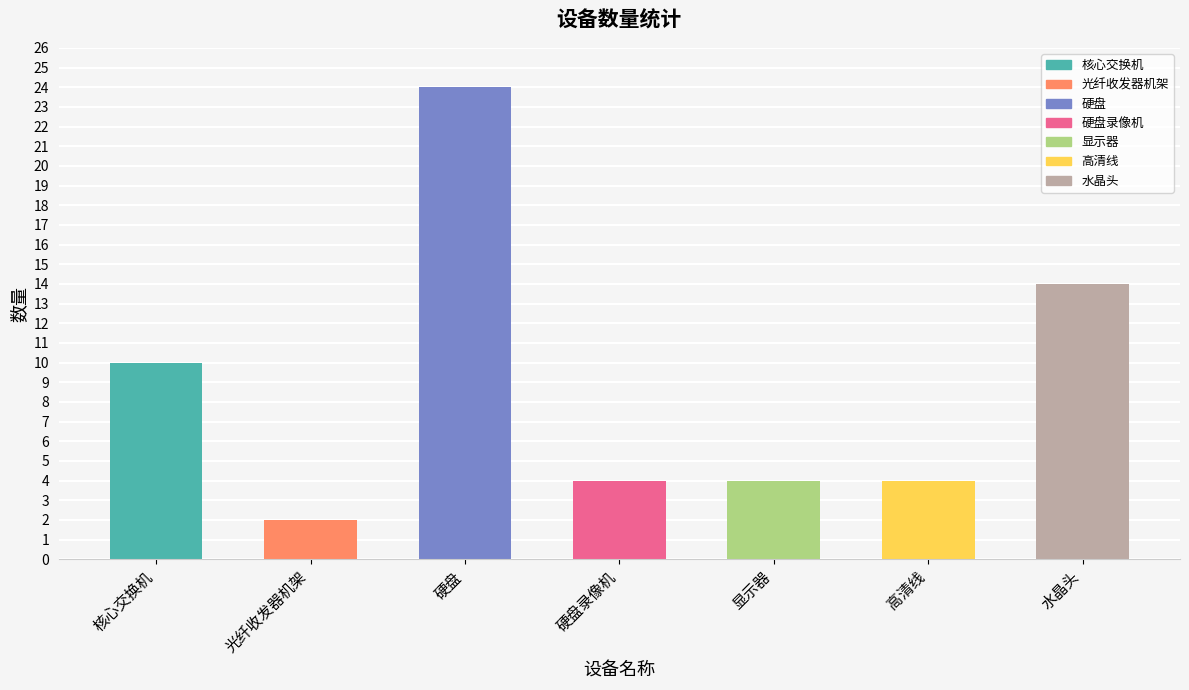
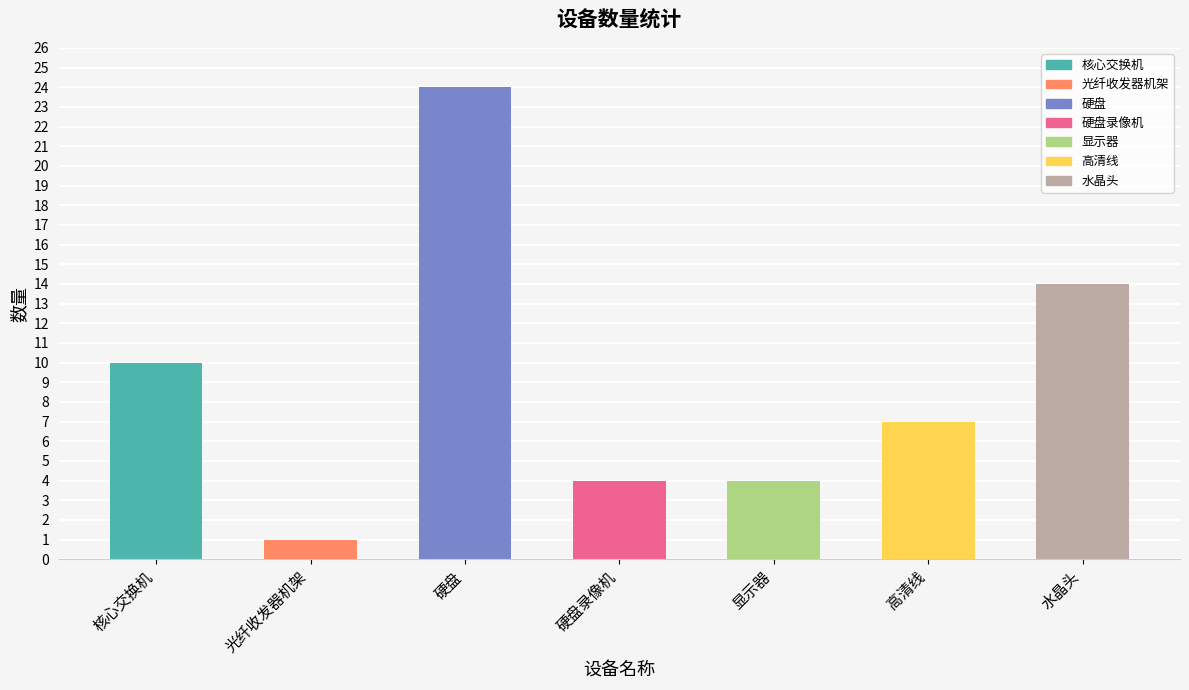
  {
    "核心交换机": 10,
-   "光纤收发器机架": 2,
+   "光纤收发器机架": 1,
    "硬盘": 24,
    "硬盘录像机": 4,
    "显示器": 4,
-   "高清线": 4,
+   "高清线": 7,
    "水晶头": 14
  }
